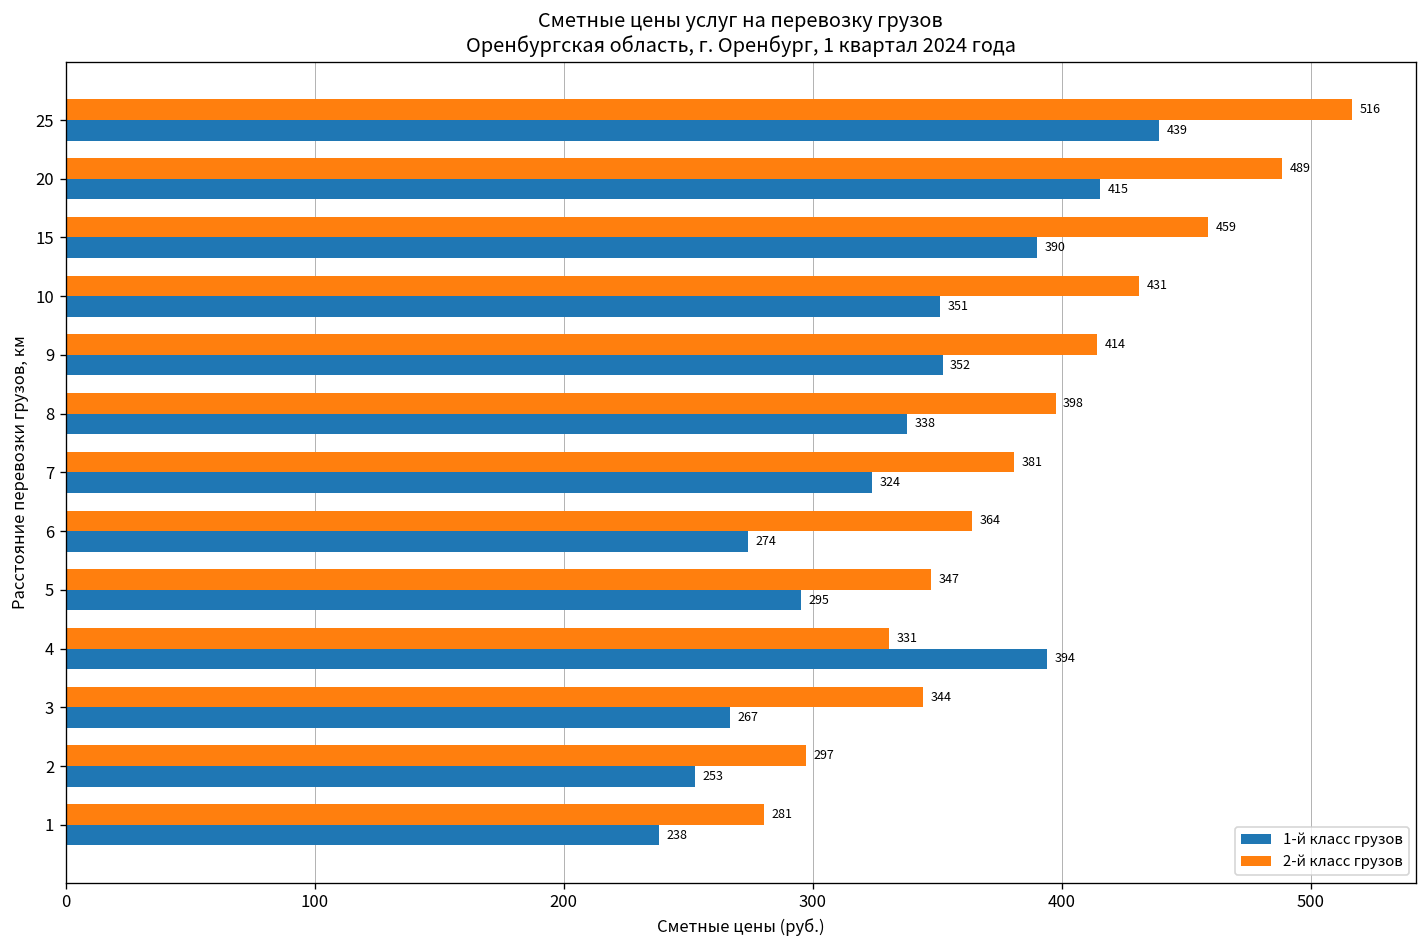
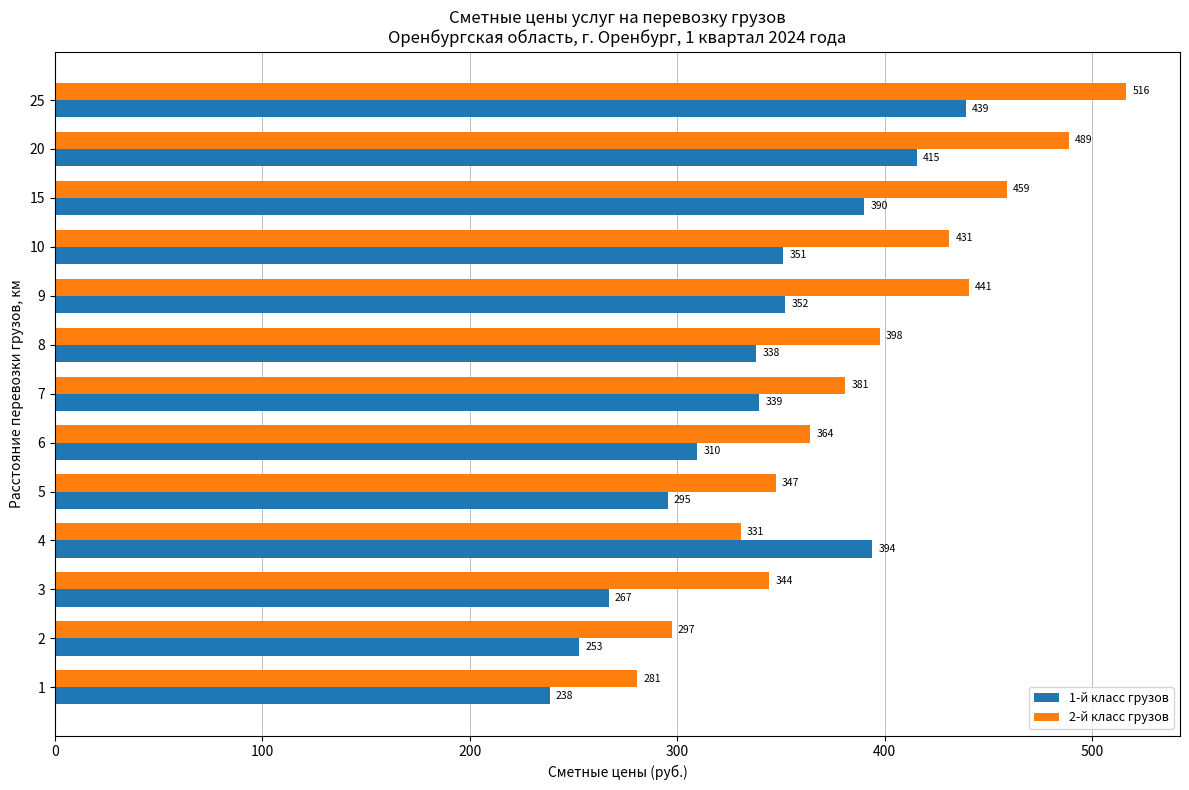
  {
    "1-й класс грузов": {
      "25": 439,
      "20": 415,
      "15": 390,
      "10": 351,
      "9": 352,
      "8": 338,
-     "7": 324,
-     "6": 274,
+     "7": 339,
+     "6": 310,
      "5": 295,
      "4": 394,
      "3": 267,
      "2": 253,
      "1": 238
    },
    "2-й класс грузов": {
      "25": 516,
      "20": 489,
      "15": 459,
      "10": 431,
-     "9": 414,
+     "9": 441,
      "8": 398,
      "7": 381,
      "6": 364,
      "5": 347,
      "4": 331,
      "3": 344,
      "2": 297,
      "1": 281
    }
  }
